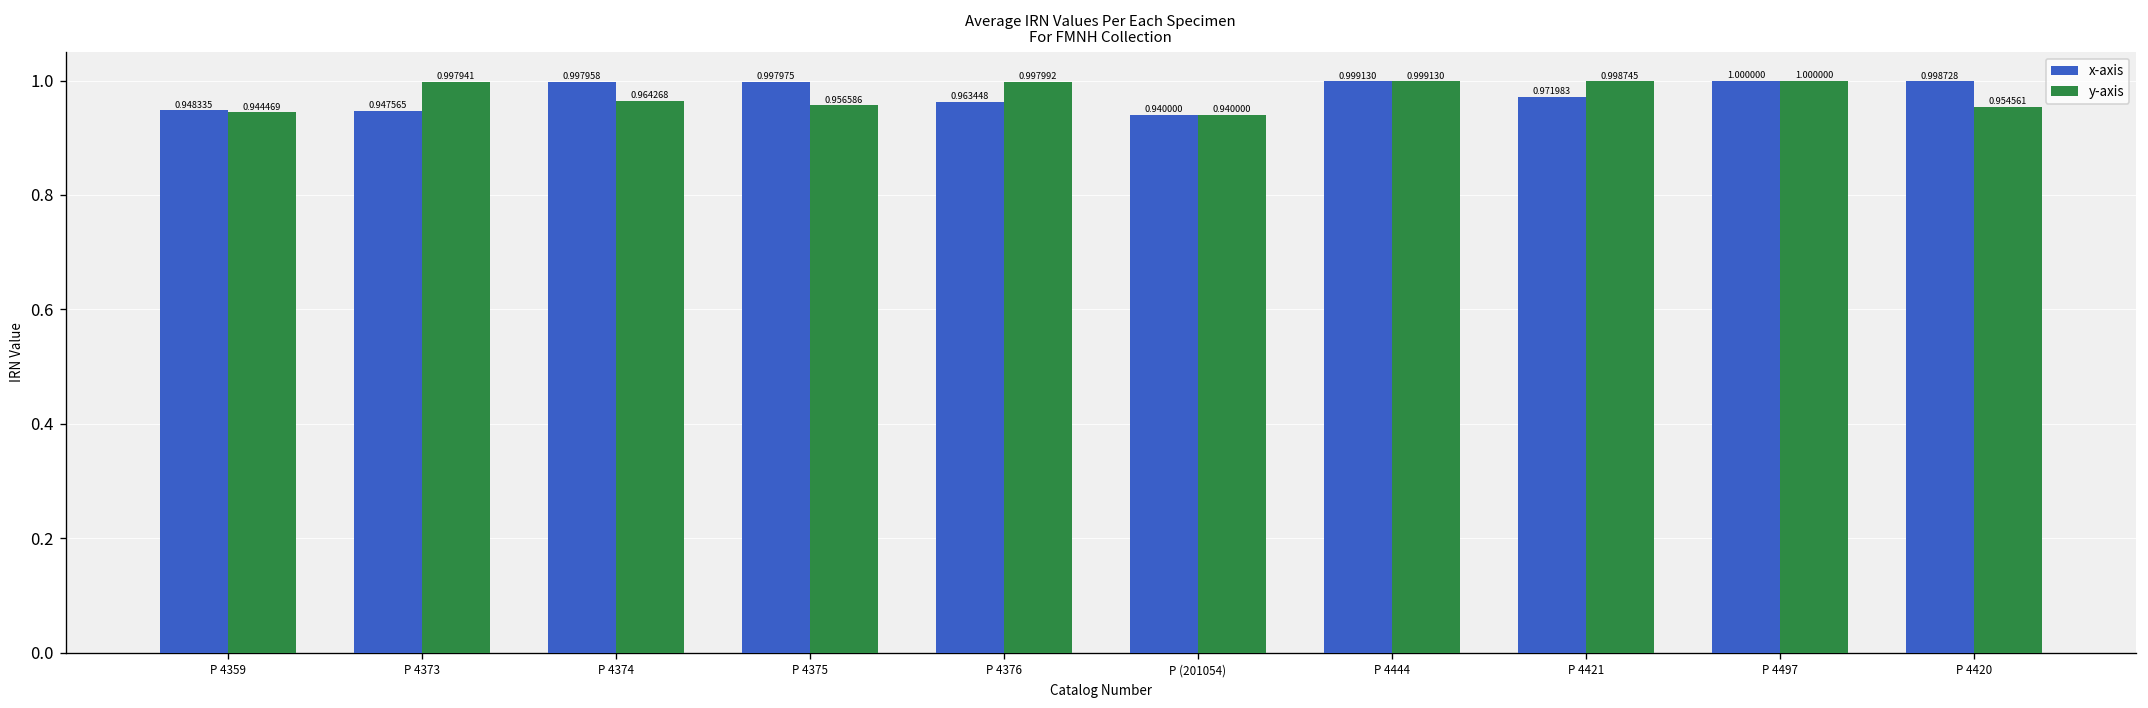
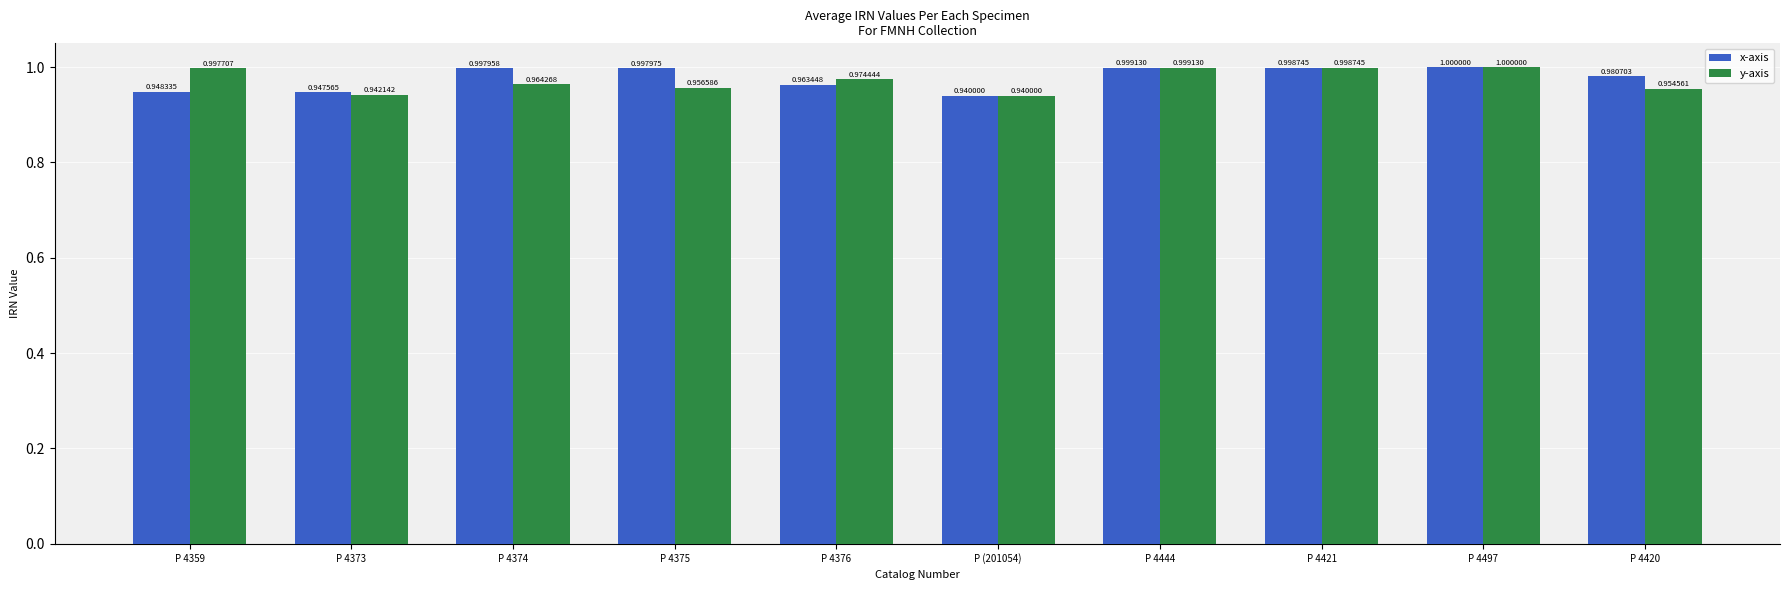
  {
    "x-axis": {
      "P 4359": 0.948335,
      "P 4373": 0.947565,
      "P 4374": 0.997958,
      "P 4375": 0.997975,
      "P 4376": 0.963448,
      "P (201054)": 0.940000,
      "P 4444": 0.999130,
-     "P 4421": 0.971983,
+     "P 4421": 0.998745,
      "P 4497": 1.000000,
-     "P 4420": 0.998728
+     "P 4420": 0.980703
    },
    "y-axis": {
-     "P 4359": 0.944469,
-     "P 4373": 0.997941,
+     "P 4359": 0.997707,
+     "P 4373": 0.942142,
      "P 4374": 0.964268,
      "P 4375": 0.956586,
-     "P 4376": 0.997992,
+     "P 4376": 0.974444,
      "P (201054)": 0.940000,
      "P 4444": 0.999130,
      "P 4421": 0.998745,
      "P 4497": 1.000000,
      "P 4420": 0.954561
    }
  }
